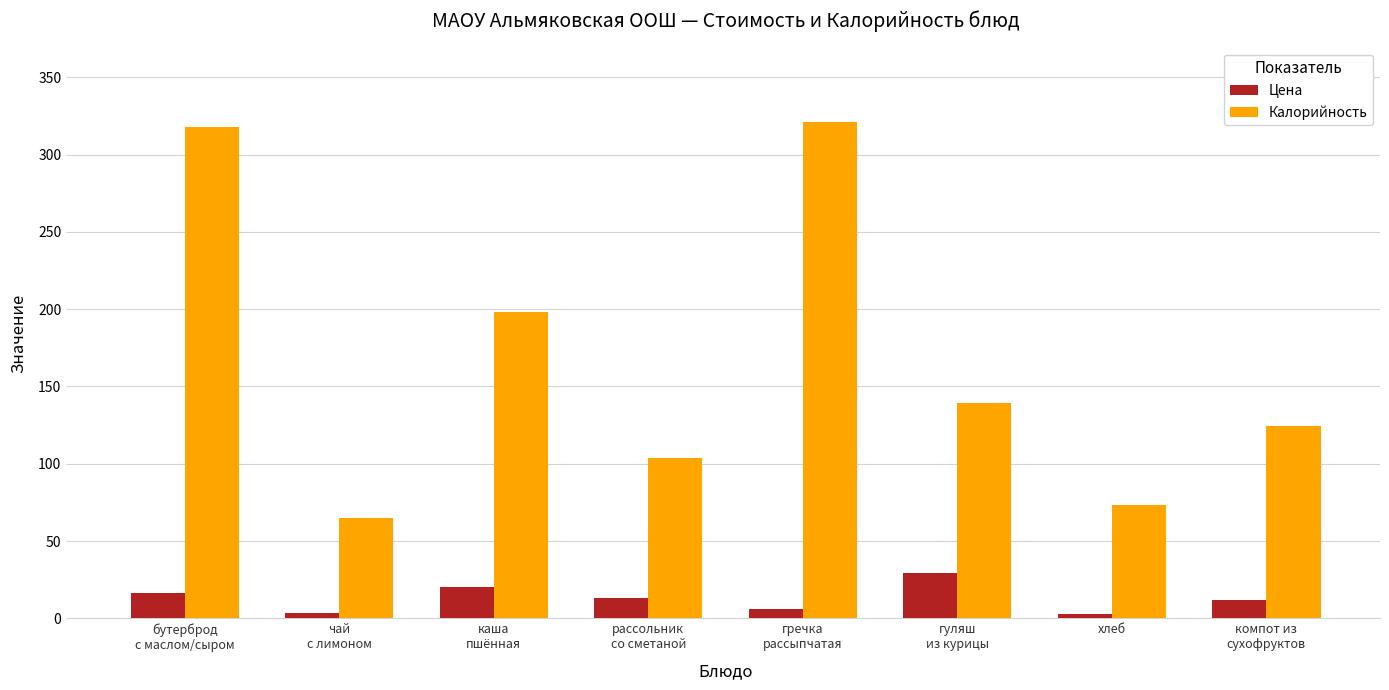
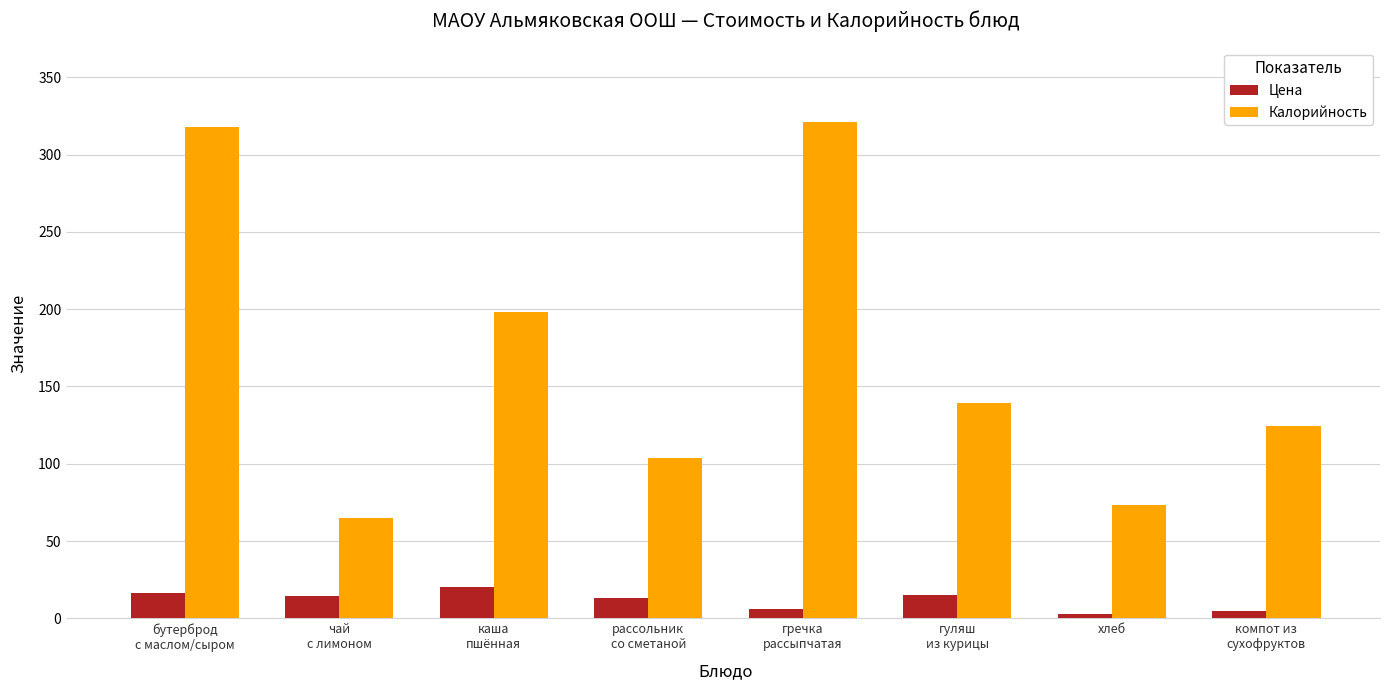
  {
    "Цена": {
      "бутерброд с маслом/сыром": 16,
-     "чай с лимоном": 4,
+     "чай с лимоном": 15,
      "каша пшённая": 21,
      "рассольник со сметаной": 13,
      "гречка рассыпчатая": 6,
-     "гуляш из курицы": 30,
+     "гуляш из курицы": 15,
      "хлеб": 3,
-     "компот из сухофруктов": 12
+     "компот из сухофруктов": 5
    },
    "Калорийность": {
      "бутерброд с маслом/сыром": 318,
      "чай с лимоном": 65,
      "каша пшённая": 198,
      "рассольник со сметаной": 104,
      "гречка рассыпчатая": 321,
      "гуляш из курицы": 139,
      "хлеб": 73,
      "компот из сухофруктов": 124
    }
  }
